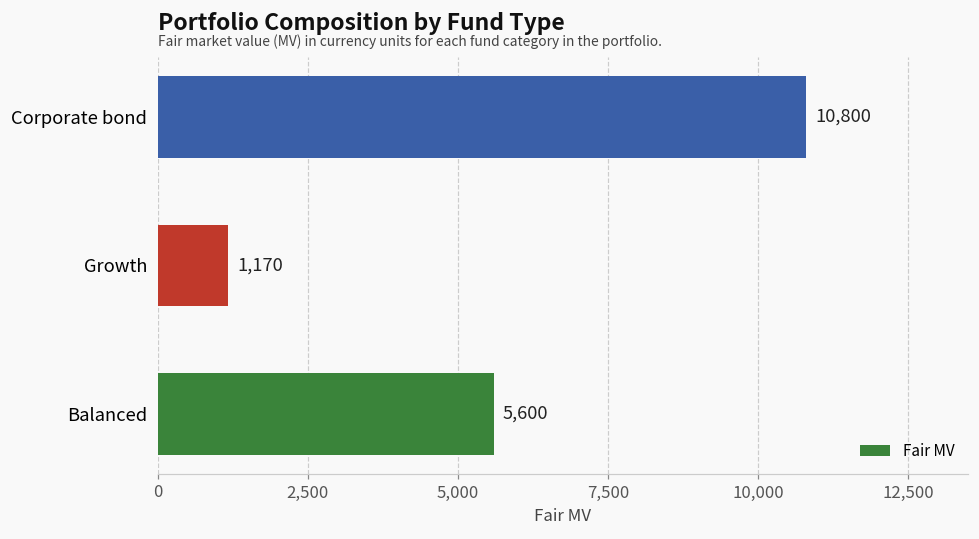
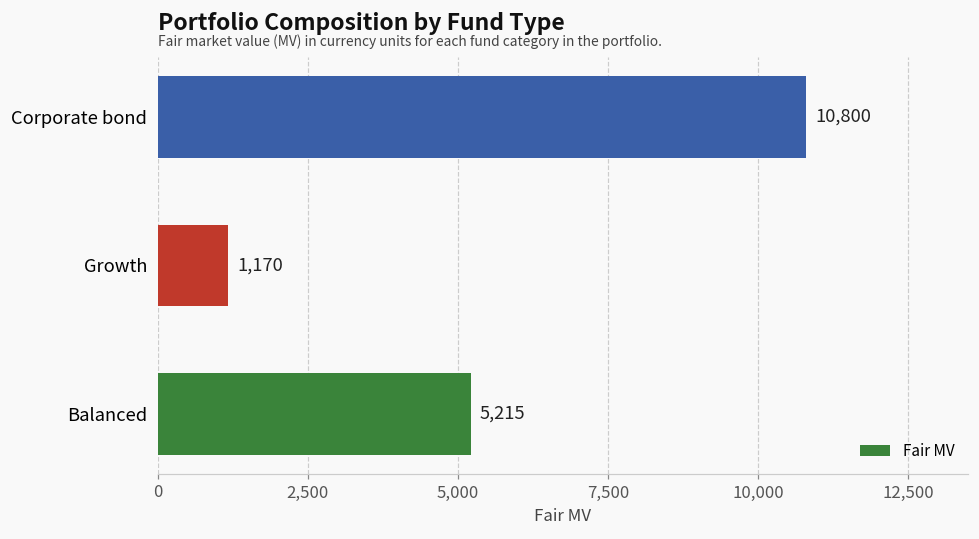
  {
    "Corporate bond": "10,800",
    "Growth": "1,170",
-   "Balanced": "5,600"
+   "Balanced": "5,215"
  }
